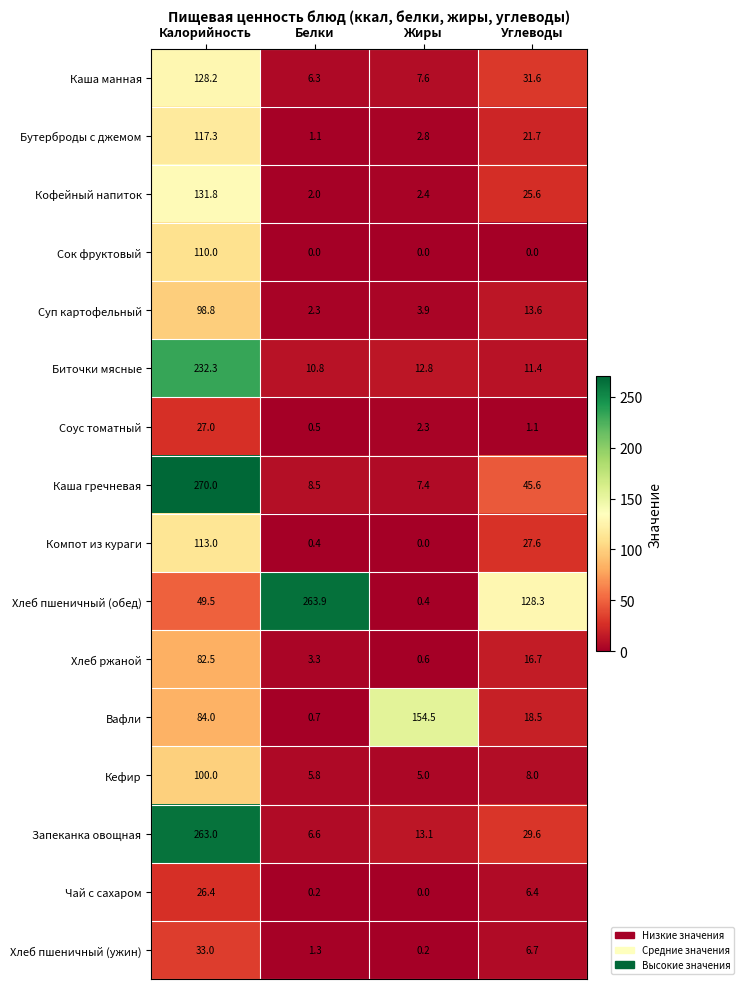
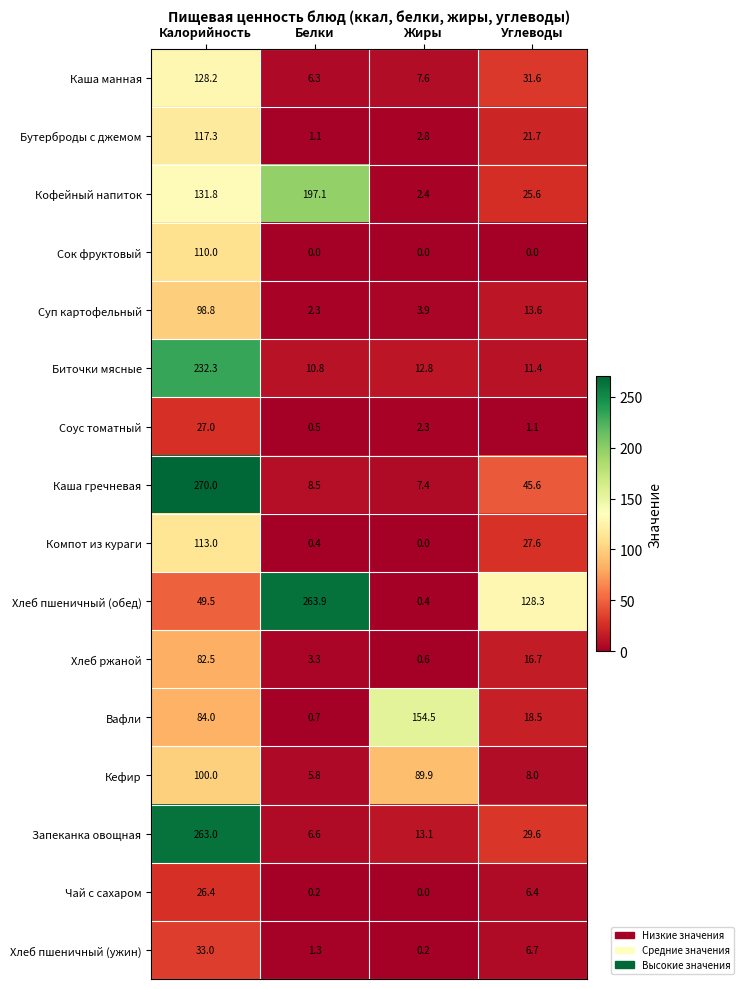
  {
    "Каша манная": {
      "Калорийность": 128.2,
      "Белки": 6.3,
      "Жиры": 7.6,
      "Углеводы": 31.6
    },
    "Бутерброды с джемом": {
      "Калорийность": 117.3,
      "Белки": 1.1,
      "Жиры": 2.8,
      "Углеводы": 21.7
    },
    "Кофейный напиток": {
      "Калорийность": 131.8,
-     "Белки": 2.0,
+     "Белки": 197.1,
      "Жиры": 2.4,
      "Углеводы": 25.6
    },
    "Сок фруктовый": {
      "Калорийность": 110.0,
      "Белки": 0.0,
      "Жиры": 0.0,
      "Углеводы": 0.0
    },
    "Суп картофельный": {
      "Калорийность": 98.8,
      "Белки": 2.3,
      "Жиры": 3.9,
      "Углеводы": 13.6
    },
    "Биточки мясные": {
      "Калорийность": 232.3,
      "Белки": 10.8,
      "Жиры": 12.8,
      "Углеводы": 11.4
    },
    "Соус томатный": {
      "Калорийность": 27.0,
      "Белки": 0.5,
      "Жиры": 2.3,
      "Углеводы": 1.1
    },
    "Каша гречневая": {
      "Калорийность": 270.0,
      "Белки": 8.5,
      "Жиры": 7.4,
      "Углеводы": 45.6
    },
    "Компот из кураги": {
      "Калорийность": 113.0,
      "Белки": 0.4,
      "Жиры": 0.0,
      "Углеводы": 27.6
    },
    "Хлеб пшеничный (обед)": {
      "Калорийность": 49.5,
      "Белки": 263.9,
      "Жиры": 0.4,
      "Углеводы": 128.3
    },
    "Хлеб ржаной": {
      "Калорийность": 82.5,
      "Белки": 3.3,
      "Жиры": 0.6,
      "Углеводы": 16.7
    },
    "Вафли": {
      "Калорийность": 84.0,
      "Белки": 0.7,
      "Жиры": 154.5,
      "Углеводы": 18.5
    },
    "Кефир": {
      "Калорийность": 100.0,
      "Белки": 5.8,
-     "Жиры": 5.0,
+     "Жиры": 89.9,
      "Углеводы": 8.0
    },
    "Запеканка овощная": {
      "Калорийность": 263.0,
      "Белки": 6.6,
      "Жиры": 13.1,
      "Углеводы": 29.6
    },
    "Чай с сахаром": {
      "Калорийность": 26.4,
      "Белки": 0.2,
      "Жиры": 0.0,
      "Углеводы": 6.4
    },
    "Хлеб пшеничный (ужин)": {
      "Калорийность": 33.0,
      "Белки": 1.3,
      "Жиры": 0.2,
      "Углеводы": 6.7
    }
  }
